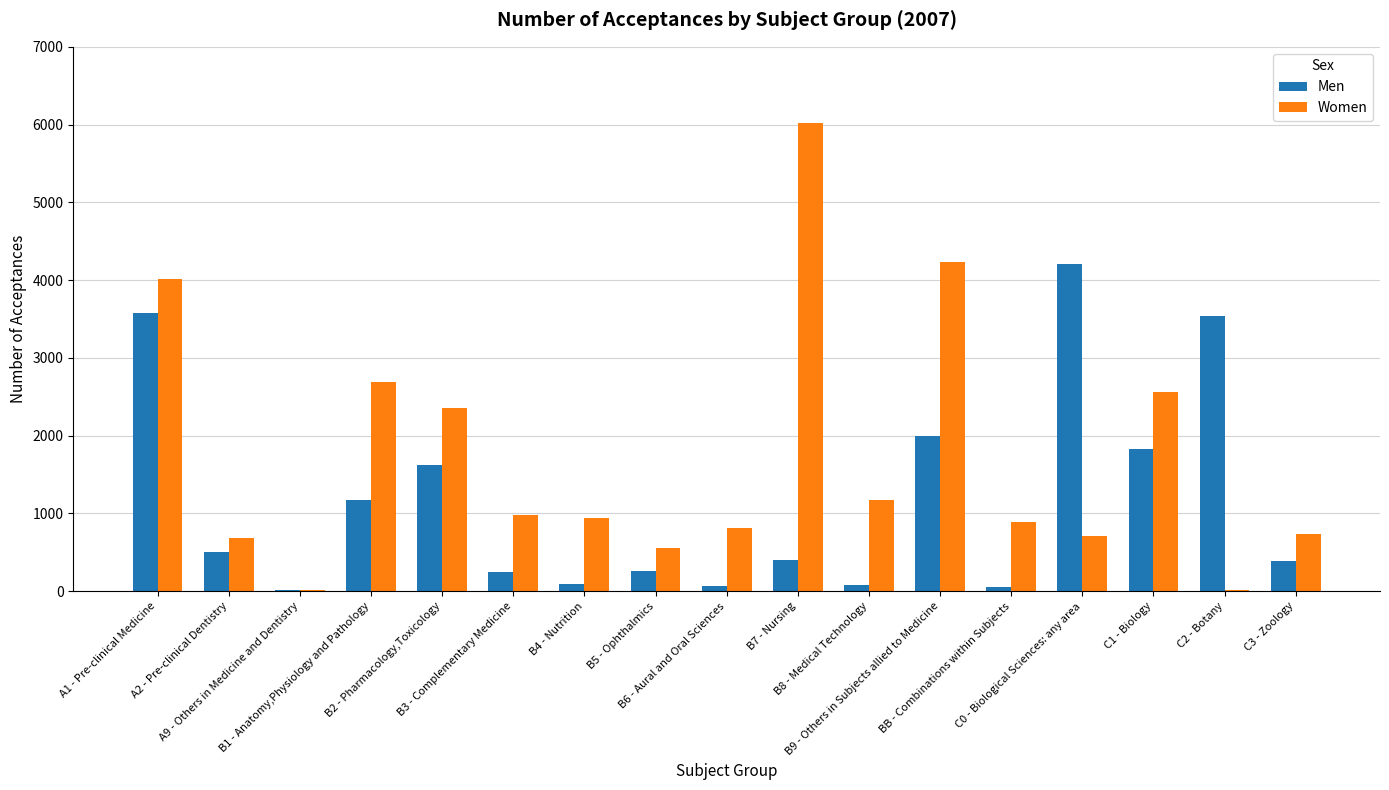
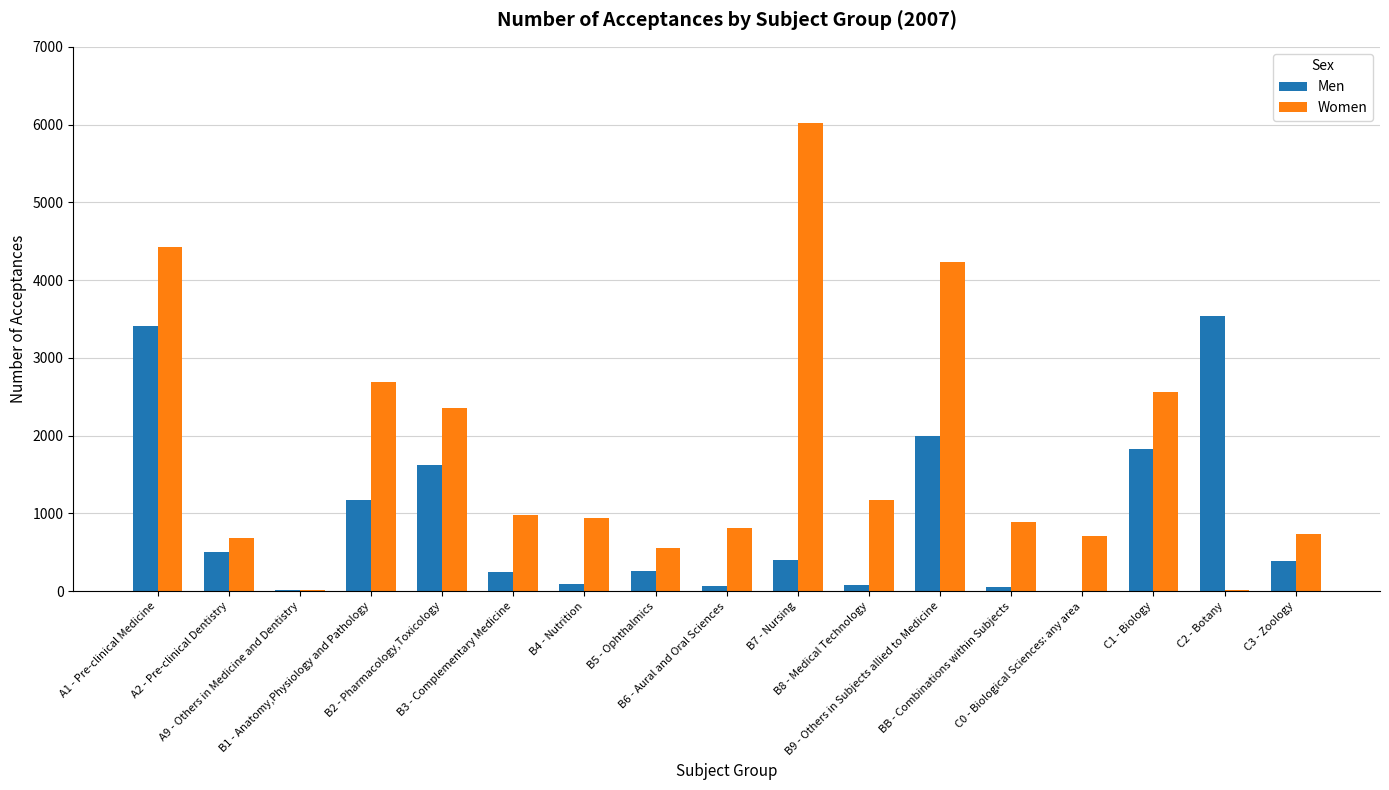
  {
    "Men": {
-     "A1 - Pre-clinical Medicine": 3600,
+     "A1 - Pre-clinical Medicine": 3400,
      "A2 - Pre-clinical Dentistry": 500,
      "B1 - Anatomy,Physiology and Pathology": 1200,
      "B2 - Pharmacology,Toxicology": 1600,
      "B3 - Complementary Medicine": 300,
      "B4 - Nutrition": 100,
      "B5 - Ophthalmics": 300,
      "B6 - Aural and Oral Sciences": 100,
      "B7 - Nursing": 400,
      "B8 - Medical Technology": 100,
      "B9 - Others in Subjects allied to Medicine": 2000,
      "BB - Combinations within Subjects": 100,
-     "C0 - Biological Sciences: any area": 4200,
+     "C0 - Biological Sciences: any area": 0,
      "C1 - Biology": 1800,
      "C2 - Botany": 3500,
      "C3 - Zoology": 400
    },
    "Women": {
-     "A1 - Pre-clinical Medicine": 4000,
+     "A1 - Pre-clinical Medicine": 4400,
      "A2 - Pre-clinical Dentistry": 700,
      "B1 - Anatomy,Physiology and Pathology": 2700,
      "B2 - Pharmacology,Toxicology": 2400,
      "B3 - Complementary Medicine": 1000,
      "B4 - Nutrition": 900,
      "B5 - Ophthalmics": 600,
      "B6 - Aural and Oral Sciences": 800,
      "B7 - Nursing": 6000,
      "B8 - Medical Technology": 1200,
      "B9 - Others in Subjects allied to Medicine": 4200,
      "BB - Combinations within Subjects": 900,
      "C0 - Biological Sciences: any area": 700,
      "C1 - Biology": 2600,
      "C3 - Zoology": 700
    }
  }
